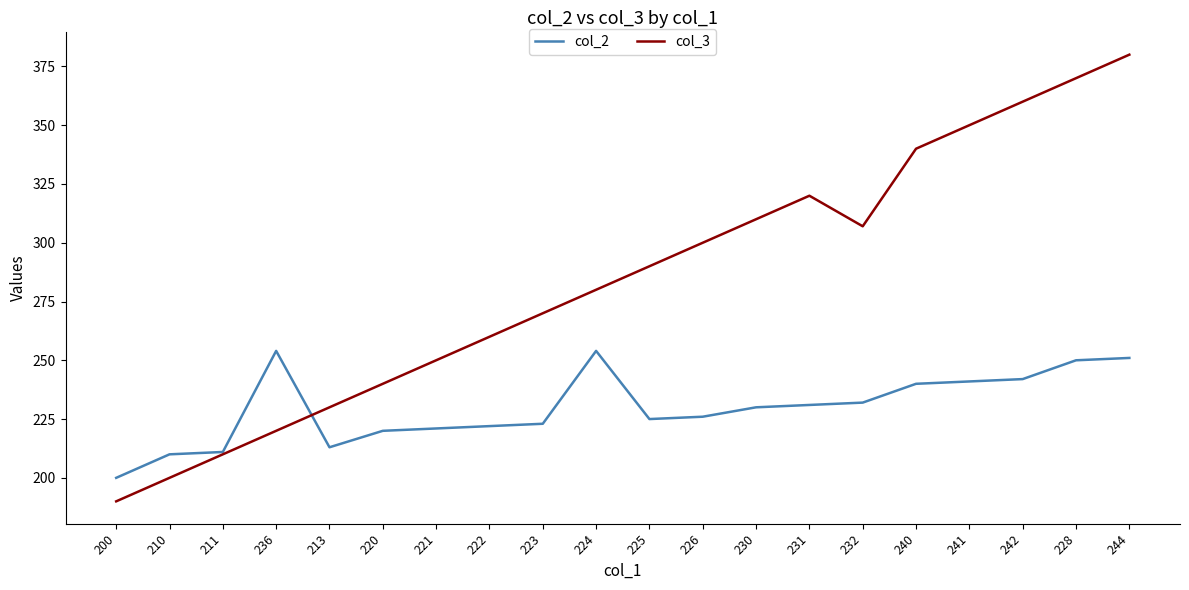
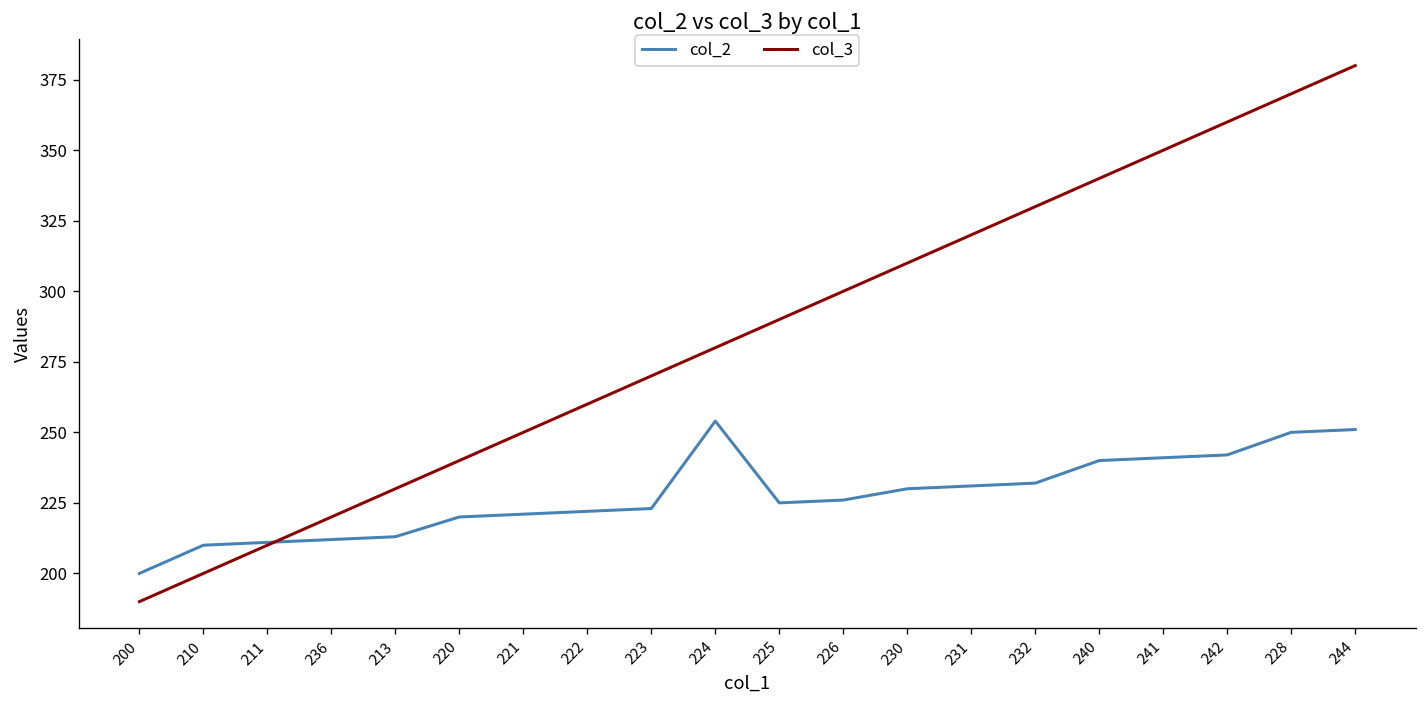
  {
    "col_2": {
      "200": 200,
      "210": 210,
-     "236": 254,
+     "236": 212,
      "213": 213,
      "220": 220,
      "221": 221,
      "222": 222,
      "223": 223,
      "224": 254,
      "225": 225,
      "226": 226,
      "230": 230,
      "231": 231,
      "232": 232,
      "240": 240,
      "241": 241,
      "242": 242,
      "228": 250,
      "244": 251
    },
    "col_3": {
      "200": 190,
      "210": 200,
      "236": 220,
      "213": 230,
      "220": 240,
      "221": 250,
      "222": 260,
      "223": 270,
      "224": 280,
      "225": 290,
      "226": 300,
      "230": 310,
      "231": 320,
-     "232": 307,
+     "232": 330,
      "240": 340,
      "241": 350,
      "242": 360,
      "228": 370,
      "244": 380
    }
  }
